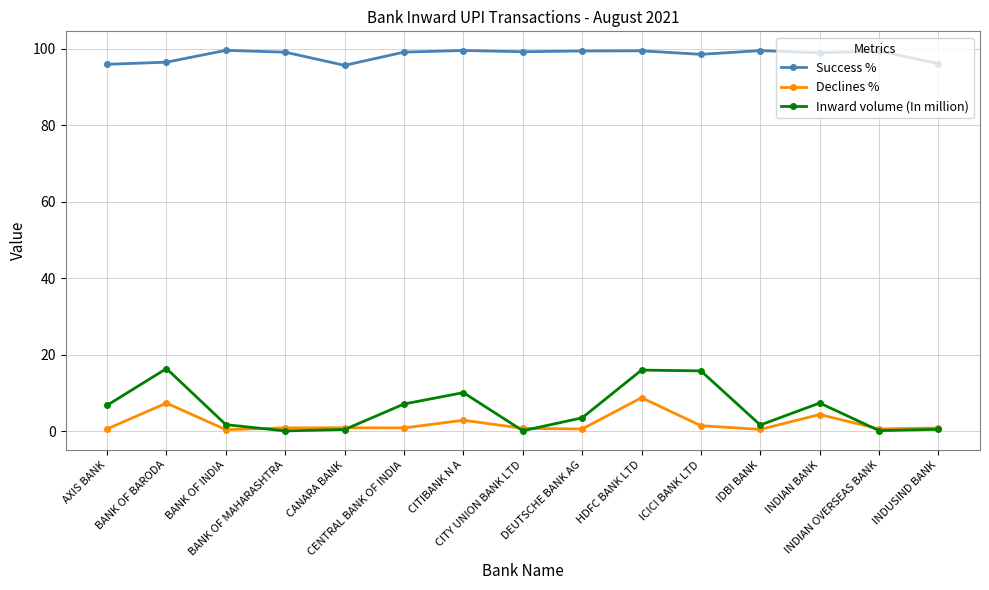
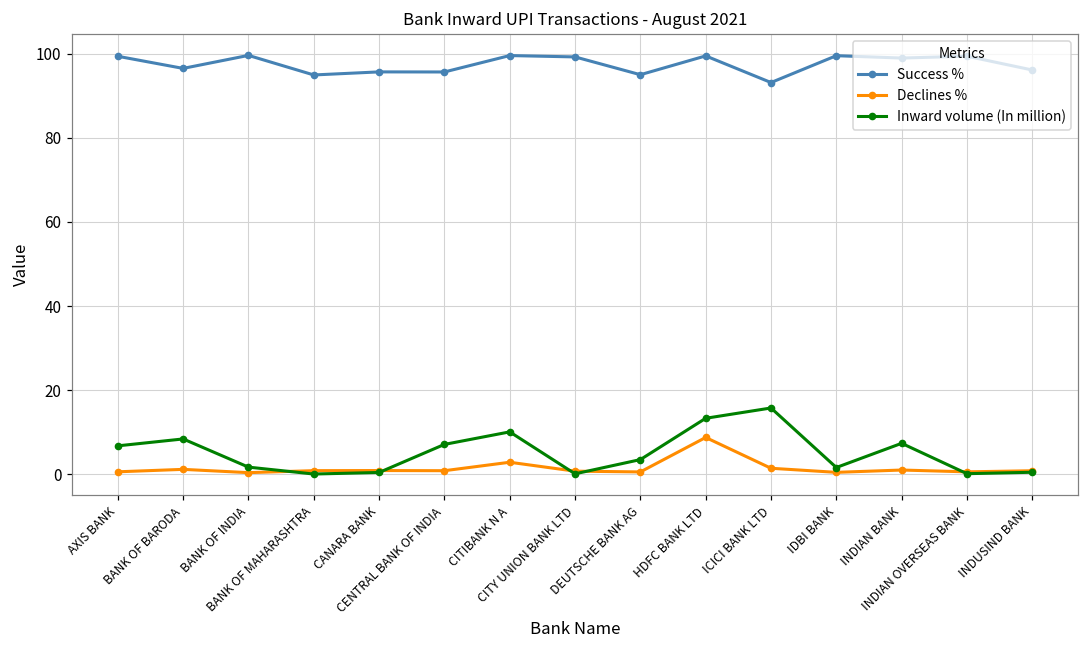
  {
    "Success %": {
-     "AXIS BANK": 96,
+     "AXIS BANK": 99,
      "BANK OF BARODA": 97,
      "BANK OF INDIA": 100,
-     "BANK OF MAHARASHTRA": 99,
+     "BANK OF MAHARASHTRA": 95,
      "CANARA BANK": 96,
-     "CENTRAL BANK OF INDIA": 99,
+     "CENTRAL BANK OF INDIA": 96,
      "CITIBANK N A": 100,
      "CITY UNION BANK LTD": 99,
-     "DEUTSCHE BANK AG": 99,
+     "DEUTSCHE BANK AG": 95,
      "HDFC BANK LTD": 99,
-     "ICICI BANK LTD": 99,
+     "ICICI BANK LTD": 93,
      "IDBI BANK": 100
    },
    "Declines %": {
      "AXIS BANK": 1,
-     "BANK OF BARODA": 7,
+     "BANK OF BARODA": 1,
      "BANK OF INDIA": 0,
      "BANK OF MAHARASHTRA": 1,
      "CENTRAL BANK OF INDIA": 1,
      "CITIBANK N A": 3,
      "DEUTSCHE BANK AG": 1,
      "HDFC BANK LTD": 9,
      "ICICI BANK LTD": 1,
      "IDBI BANK": 0,
-     "INDIAN BANK": 4
+     "INDIAN BANK": 1
    },
    "Inward volume (In million)": {
      "AXIS BANK": 7,
-     "BANK OF BARODA": 16,
+     "BANK OF BARODA": 8,
      "BANK OF INDIA": 2,
      "BANK OF MAHARASHTRA": 0,
      "CENTRAL BANK OF INDIA": 7,
      "CITIBANK N A": 10,
      "DEUTSCHE BANK AG": 4,
-     "HDFC BANK LTD": 16,
+     "HDFC BANK LTD": 13,
      "ICICI BANK LTD": 16,
      "IDBI BANK": 2,
      "INDIAN BANK": 7
    }
  }
